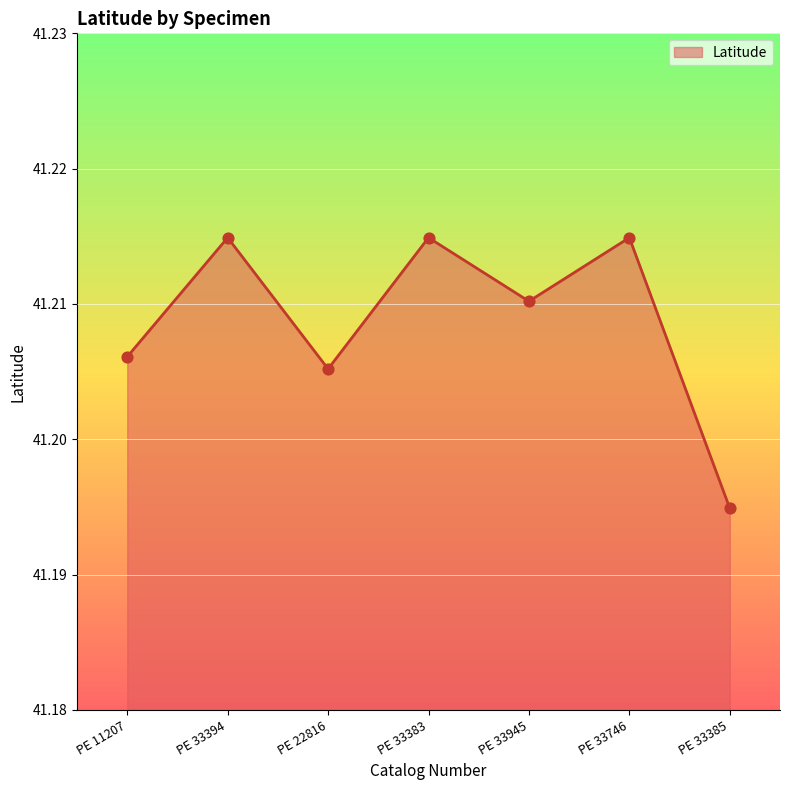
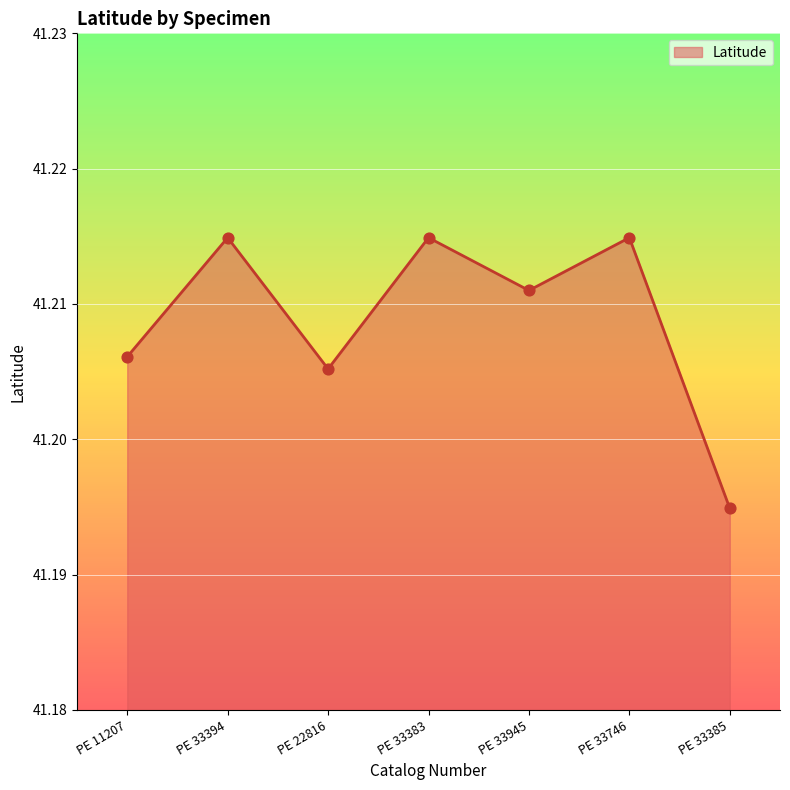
  {
    "PE 11207": 41.2061,
    "PE 33394": 41.2149,
    "PE 22816": 41.2052,
    "PE 33383": 41.2149,
-   "PE 33945": 41.2102,
+   "PE 33945": 41.2110,
    "PE 33746": 41.2149,
    "PE 33385": 41.1949
  }
